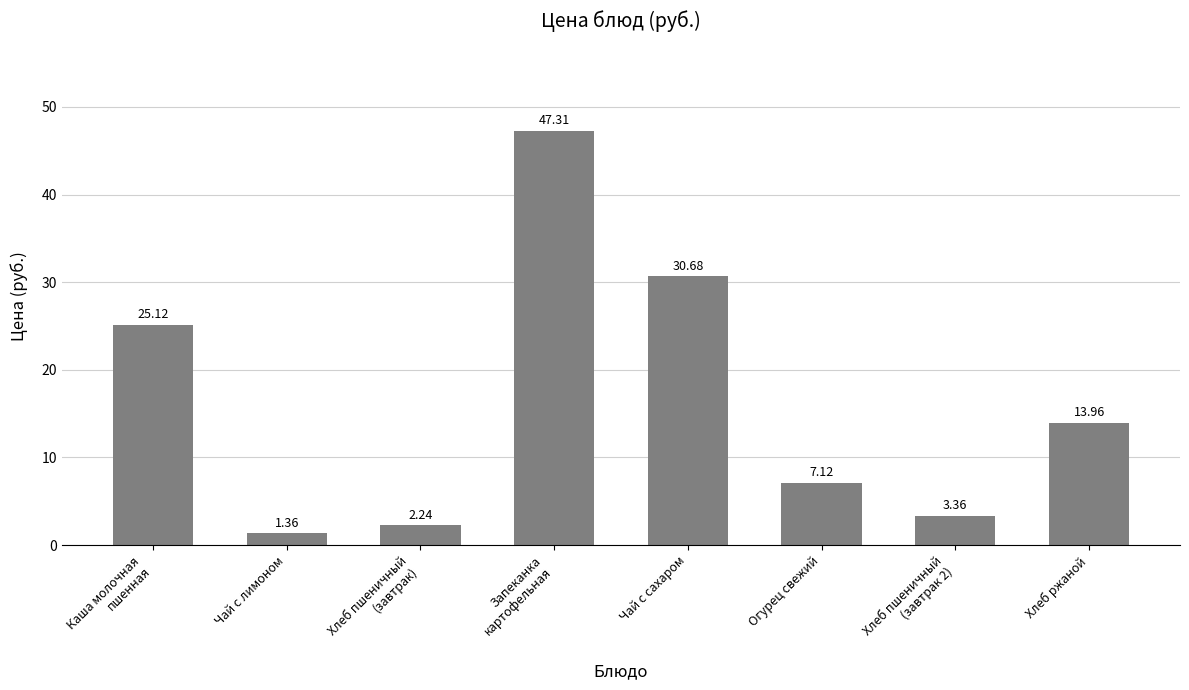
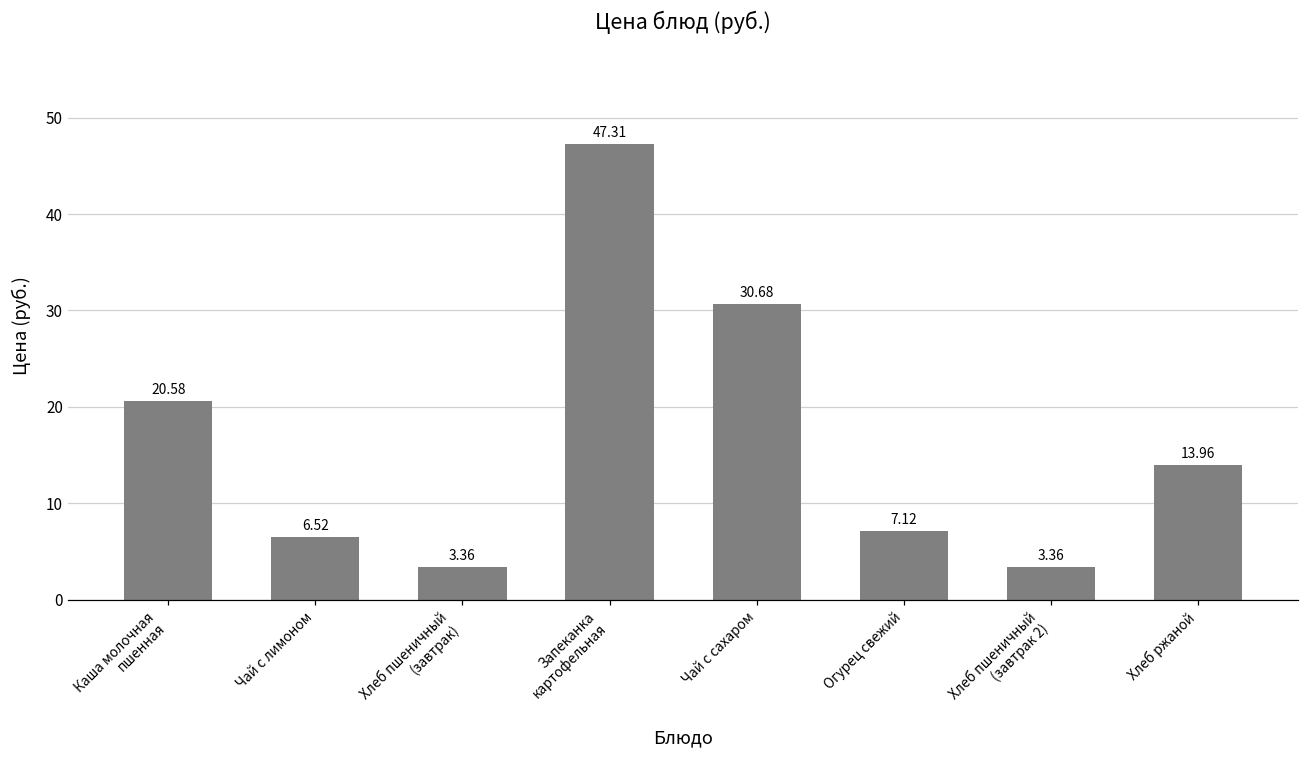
  {
-   "Каша молочная пшенная": 25.12,
-   "Чай с лимоном": 1.36,
-   "Хлеб пшеничный (завтрак)": 2.24,
+   "Каша молочная пшенная": 20.58,
+   "Чай с лимоном": 6.52,
+   "Хлеб пшеничный (завтрак)": 3.36,
    "Запеканка картофельная": 47.31,
    "Чай с сахаром": 30.68,
    "Огурец свежий": 7.12,
    "Хлеб пшеничный (завтрак 2)": 3.36,
    "Хлеб ржаной": 13.96
  }
